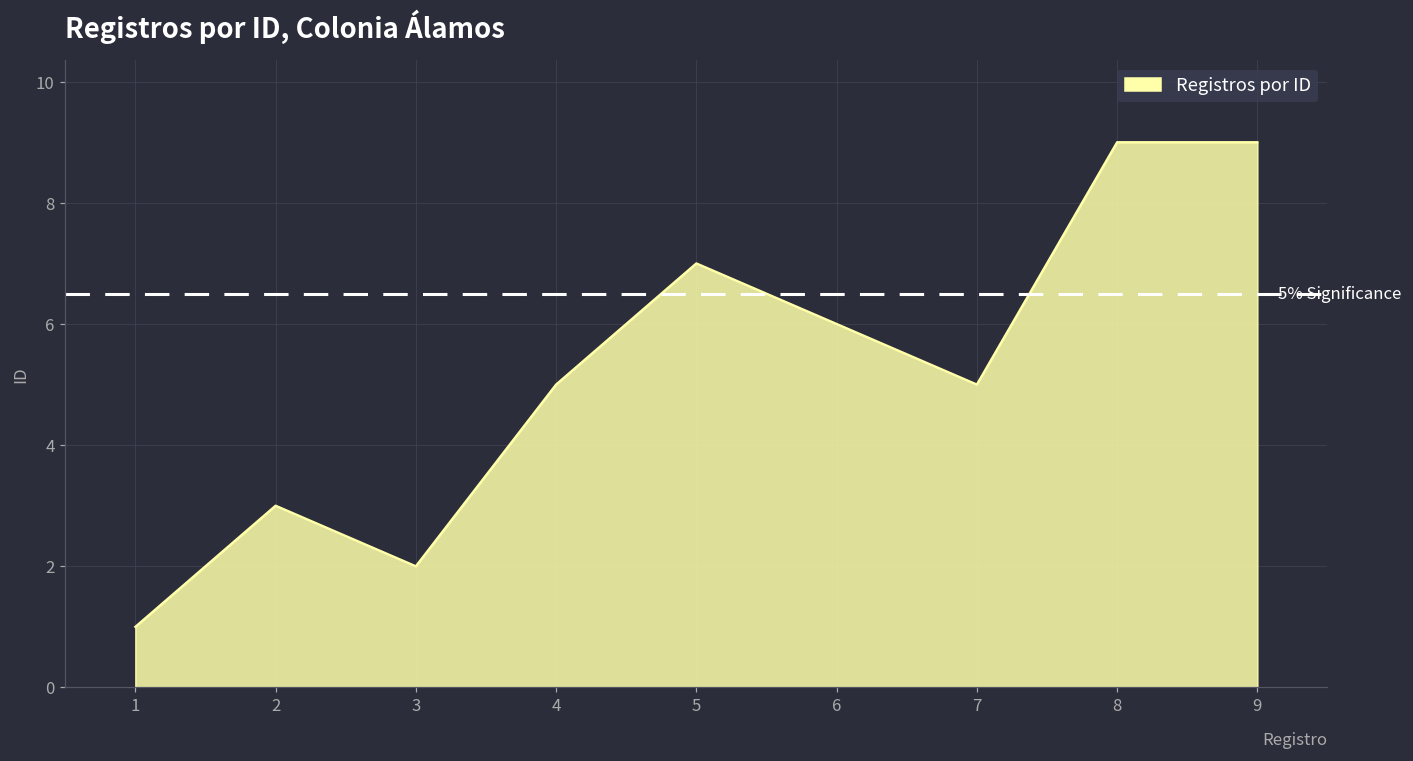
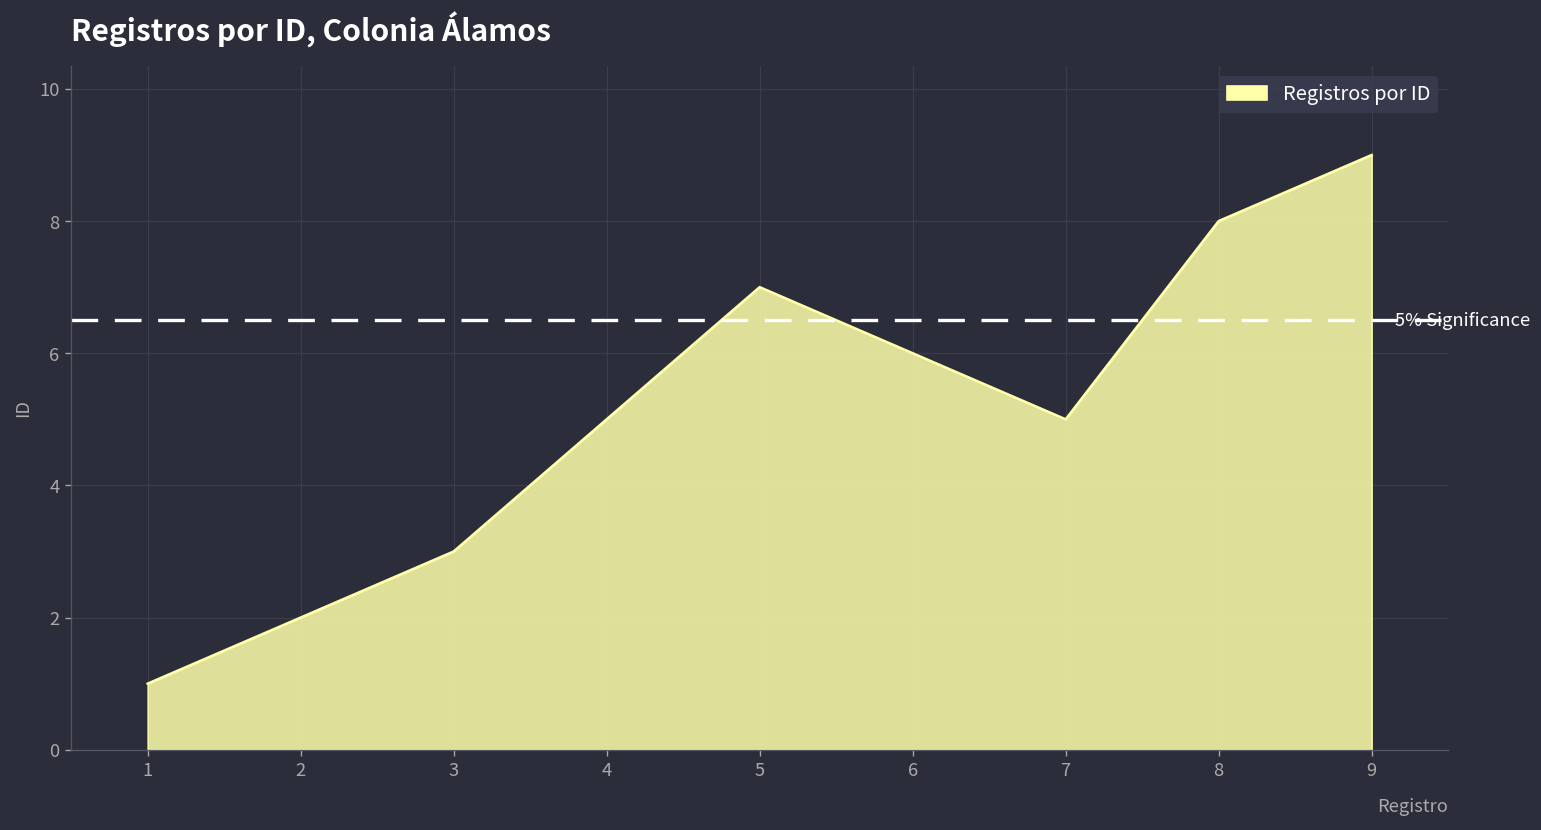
  {
    "1": 1,
-   "2": 3,
-   "3": 2,
+   "2": 2,
+   "3": 3,
    "4": 5,
    "5": 7,
    "6": 6,
    "7": 5,
-   "8": 9,
+   "8": 8,
    "9": 9
  }
